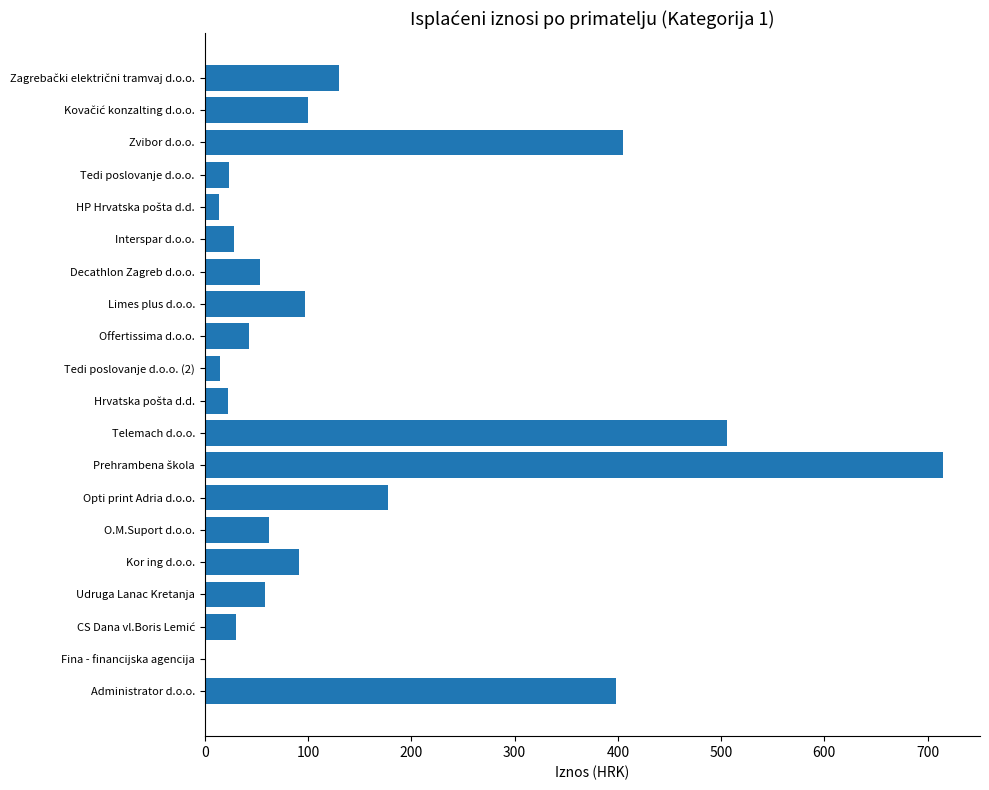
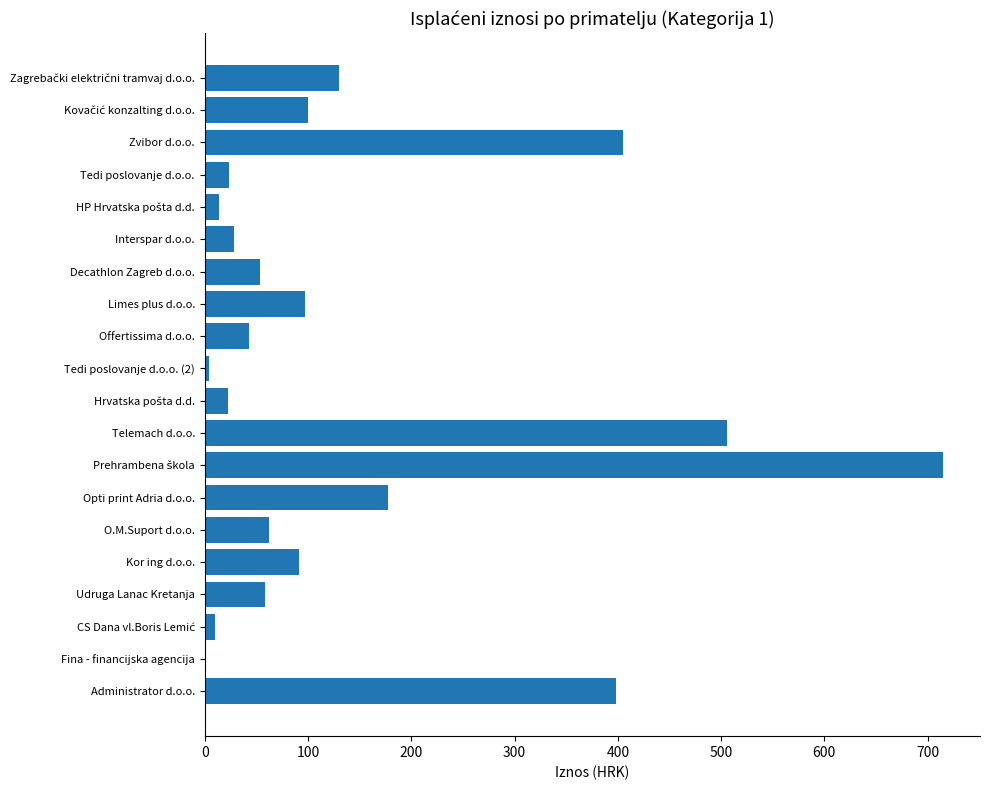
  {
    "Zagrebački električni tramvaj d.o.o.": 130,
    "Kovačić konzalting d.o.o.": 100,
    "Zvibor d.o.o.": 405,
    "Tedi poslovanje d.o.o.": 24,
    "HP Hrvatska pošta d.d.": 14,
    "Interspar d.o.o.": 29,
    "Decathlon Zagreb d.o.o.": 53,
    "Limes plus d.o.o.": 97,
    "Offertissima d.o.o.": 43,
-   "Tedi poslovanje d.o.o. (2)": 15,
+   "Tedi poslovanje d.o.o. (2)": 4,
    "Hrvatska pošta d.d.": 23,
    "Telemach d.o.o.": 506,
    "Prehrambena škola": 715,
    "Opti print Adria d.o.o.": 178,
    "O.M.Suport d.o.o.": 63,
    "Kor ing d.o.o.": 91,
    "Udruga Lanac Kretanja": 58,
-   "CS Dana vl.Boris Lemić": 30,
+   "CS Dana vl.Boris Lemić": 10,
    "Administrator d.o.o.": 398
  }
